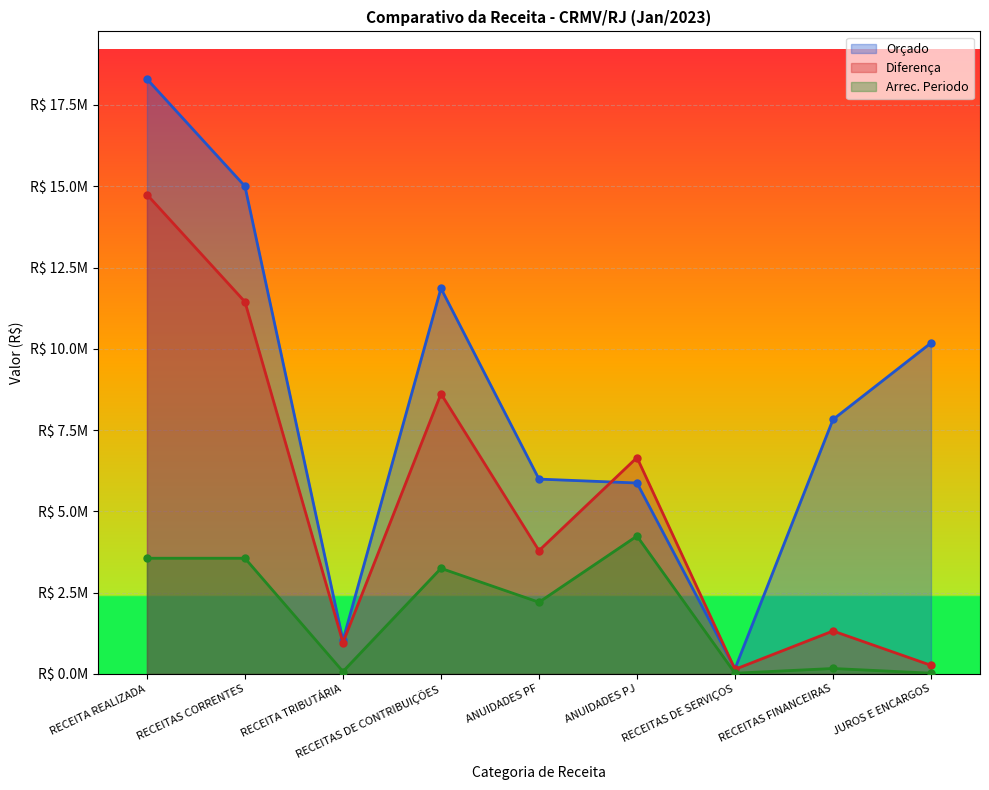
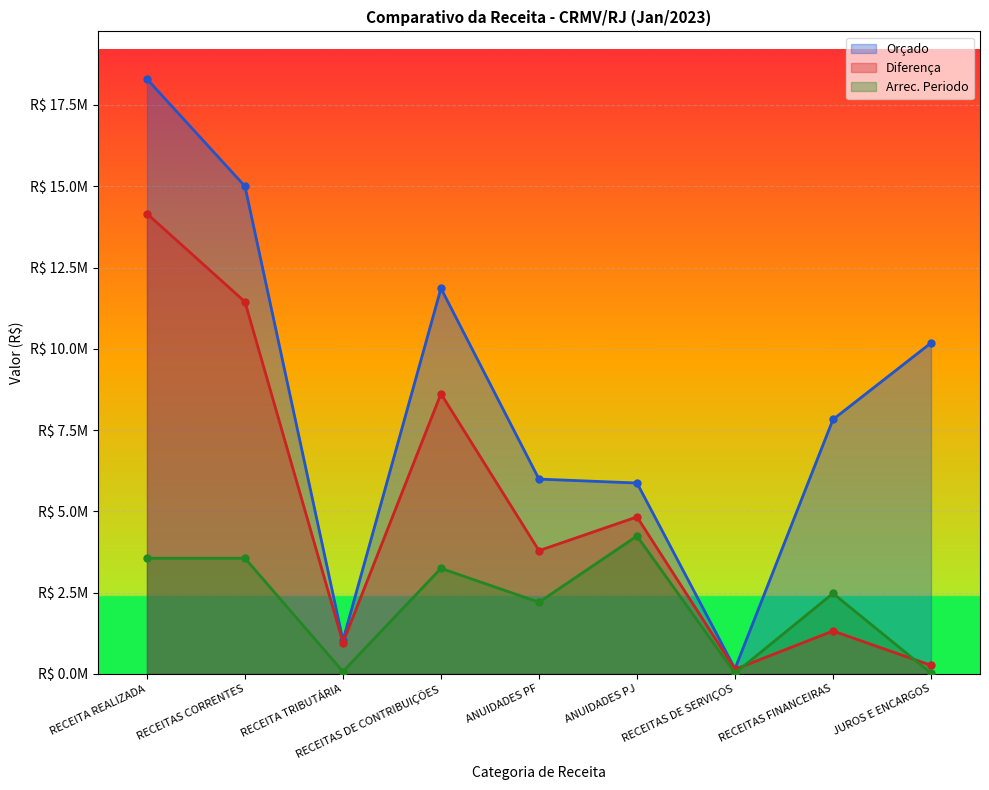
  {
    "Orçado": {
      "RECEITA REALIZADA": "R$ 18300000",
      "RECEITAS CORRENTES": "R$ 15000000",
      "RECEITAS DE CONTRIBUIÇÕES": "R$ 11900000",
      "ANUIDADES PF": "R$ 6000000",
      "ANUIDADES PJ": "R$ 5900000",
      "RECEITAS FINANCEIRAS": "R$ 7800000",
      "JUROS E ENCARGOS": "R$ 10200000"
    },
    "Diferença": {
-     "RECEITA REALIZADA": "R$ 14700000",
+     "RECEITA REALIZADA": "R$ 14200000",
      "RECEITAS CORRENTES": "R$ 11400000",
      "RECEITAS DE CONTRIBUIÇÕES": "R$ 8600000",
      "ANUIDADES PF": "R$ 3800000",
-     "ANUIDADES PJ": "R$ 6700000",
+     "ANUIDADES PJ": "R$ 4800000",
      "RECEITAS FINANCEIRAS": "R$ 1300000",
      "JUROS E ENCARGOS": "R$ 300000"
    },
    "Arrec. Periodo": {
      "RECEITA REALIZADA": "R$ 3600000",
      "RECEITAS CORRENTES": "R$ 3600000",
      "RECEITA TRIBUTÁRIA": "R$ 100000",
      "RECEITAS DE CONTRIBUIÇÕES": "R$ 3200000",
      "ANUIDADES PF": "R$ 2200000",
      "ANUIDADES PJ": "R$ 4200000",
      "RECEITAS DE SERVIÇOS": "R$ 0",
-     "RECEITAS FINANCEIRAS": "R$ 200000",
+     "RECEITAS FINANCEIRAS": "R$ 2500000",
      "JUROS E ENCARGOS": "R$ 0"
    }
  }
